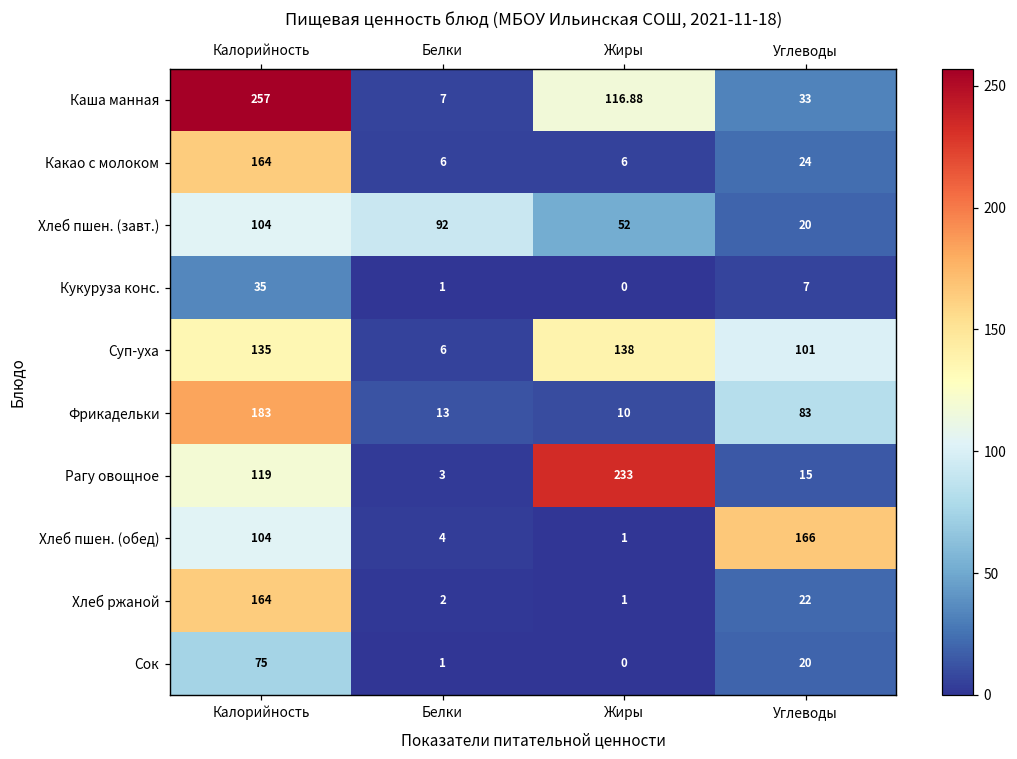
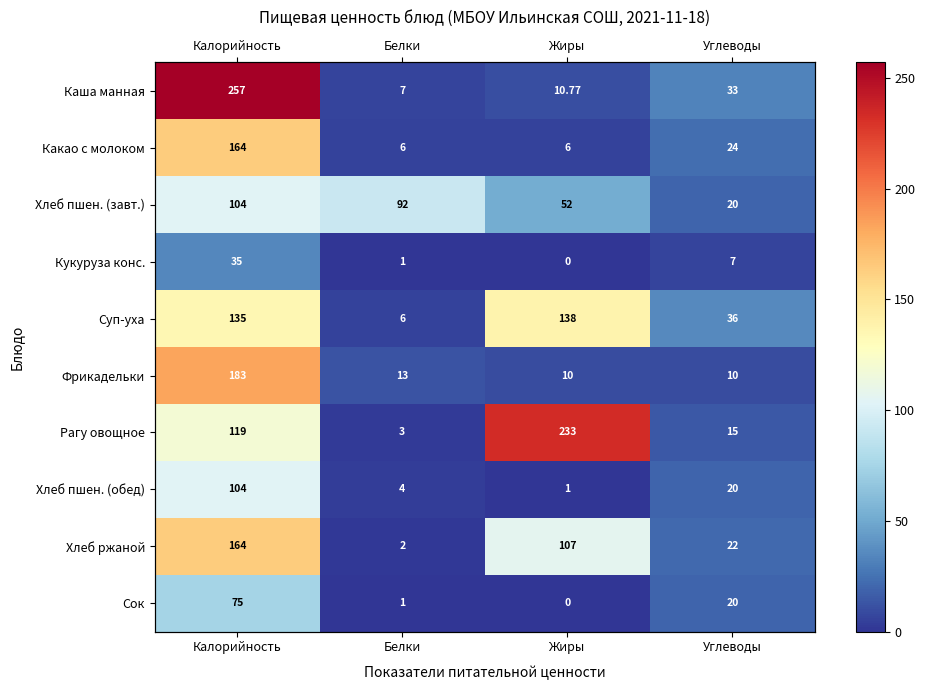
  {
    "Каша манная": {
      "Калорийность": 257,
      "Белки": 7,
-     "Жиры": 116.88,
+     "Жиры": 10.77,
      "Углеводы": 33
    },
    "Какао с молоком": {
      "Калорийность": 164,
      "Белки": 6,
      "Жиры": 6,
      "Углеводы": 24
    },
    "Хлеб пшен. (завт.)": {
      "Калорийность": 104,
      "Белки": 92,
      "Жиры": 52,
      "Углеводы": 20
    },
    "Кукуруза конс.": {
      "Калорийность": 35,
      "Белки": 1,
      "Жиры": 0,
      "Углеводы": 7
    },
    "Суп-уха": {
      "Калорийность": 135,
      "Белки": 6,
      "Жиры": 138,
-     "Углеводы": 101
+     "Углеводы": 36
    },
    "Фрикадельки": {
      "Калорийность": 183,
      "Белки": 13,
      "Жиры": 10,
-     "Углеводы": 83
+     "Углеводы": 10
    },
    "Рагу овощное": {
      "Калорийность": 119,
      "Белки": 3,
      "Жиры": 233,
      "Углеводы": 15
    },
    "Хлеб пшен. (обед)": {
      "Калорийность": 104,
      "Белки": 4,
      "Жиры": 1,
-     "Углеводы": 166
+     "Углеводы": 20
    },
    "Хлеб ржаной": {
      "Калорийность": 164,
      "Белки": 2,
-     "Жиры": 1,
+     "Жиры": 107,
      "Углеводы": 22
    },
    "Сок": {
      "Калорийность": 75,
      "Белки": 1,
      "Жиры": 0,
      "Углеводы": 20
    }
  }
